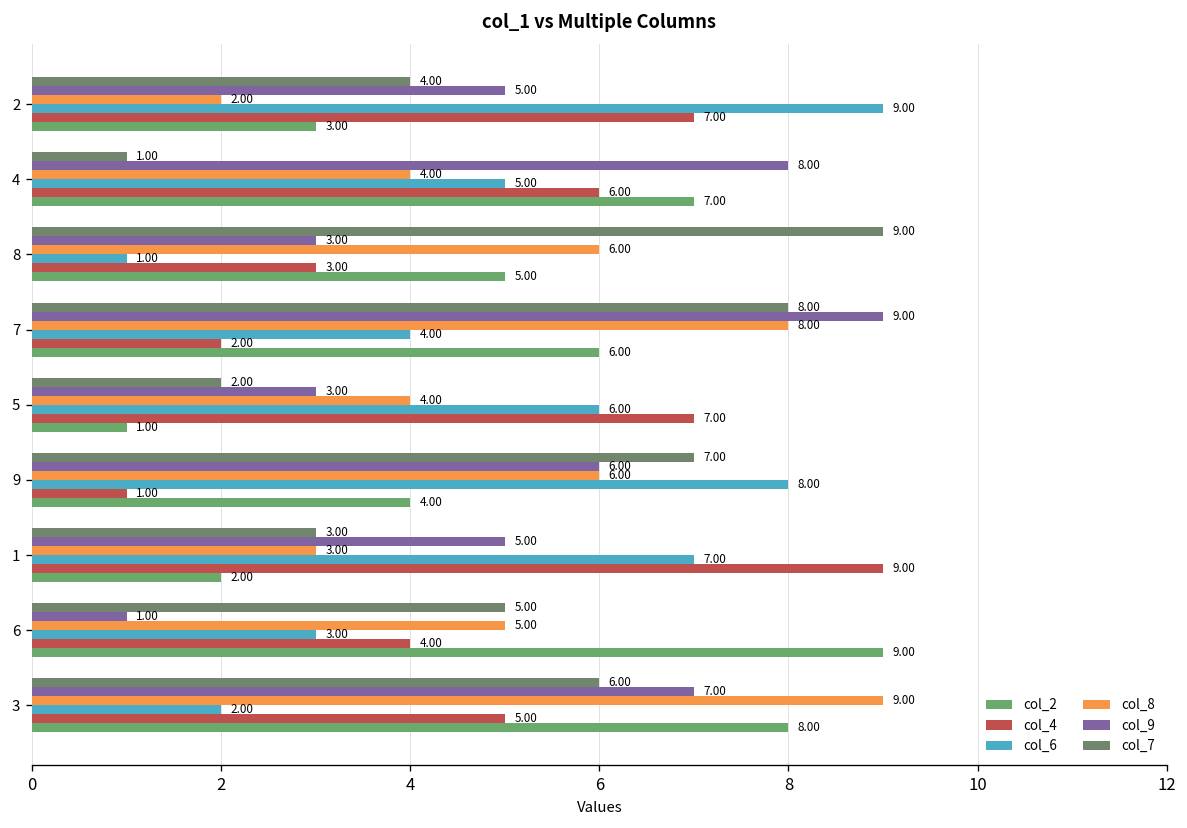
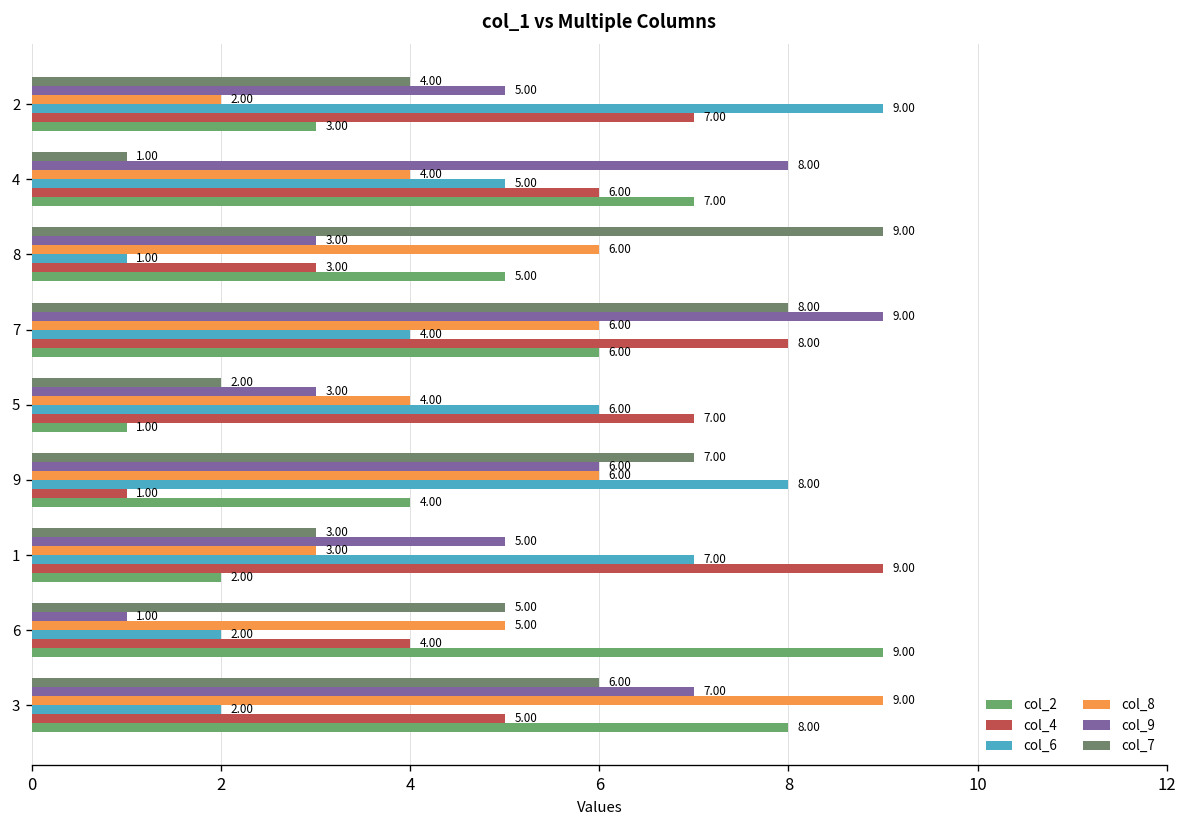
  {
    "col_4": {
      "2": 7.00,
      "4": 6.00,
      "8": 3.00,
-     "7": 2.00,
+     "7": 8.00,
      "5": 7.00,
      "9": 1.00,
      "1": 9.00,
      "6": 4.00,
      "3": 5.00
    },
    "col_6": {
      "2": 9.00,
      "4": 5.00,
      "8": 1.00,
      "7": 4.00,
      "5": 6.00,
      "9": 8.00,
      "1": 7.00,
-     "6": 3.00,
+     "6": 2.00,
      "3": 2.00
    },
    "col_8": {
      "2": 2.00,
      "4": 4.00,
      "8": 6.00,
-     "7": 8.00,
+     "7": 6.00,
      "5": 4.00,
      "1": 3.00,
      "6": 5.00,
      "3": 9.00
    },
    "col_9": {
      "2": 5.00,
      "4": 8.00,
      "8": 3.00,
      "7": 9.00,
      "5": 3.00,
      "1": 5.00,
      "6": 1.00,
      "3": 7.00
    }
  }
